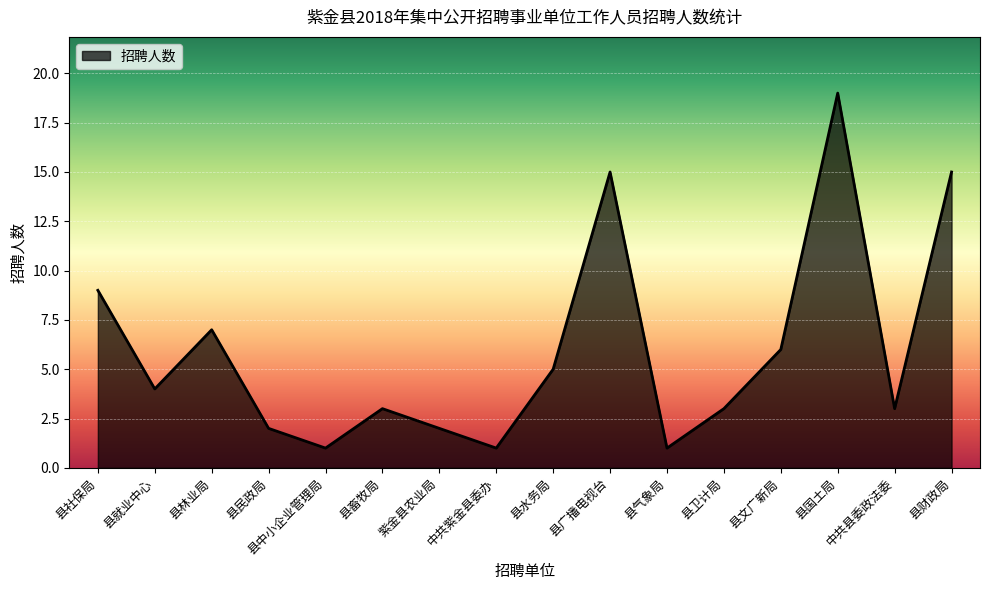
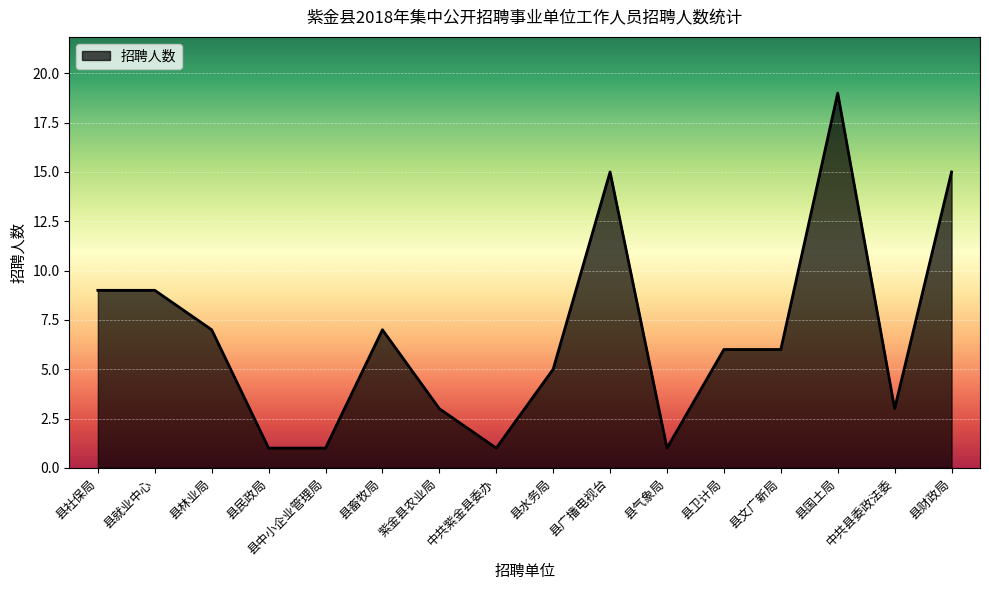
  {
    "县社保局": 9,
-   "县就业中心": 4,
+   "县就业中心": 9,
    "县林业局": 7,
-   "县民政局": 2,
+   "县民政局": 1,
    "县中小企业管理局": 1,
-   "县畜牧局": 3,
-   "紫金县农业局": 2,
+   "县畜牧局": 7,
+   "紫金县农业局": 3,
    "中共紫金县委办": 1,
    "县水务局": 5,
    "县广播电视台": 15,
    "县气象局": 1,
-   "县卫计局": 3,
+   "县卫计局": 6,
    "县文广新局": 6,
    "县国土局": 19,
    "中共县委政法委": 3,
    "县财政局": 15
  }
